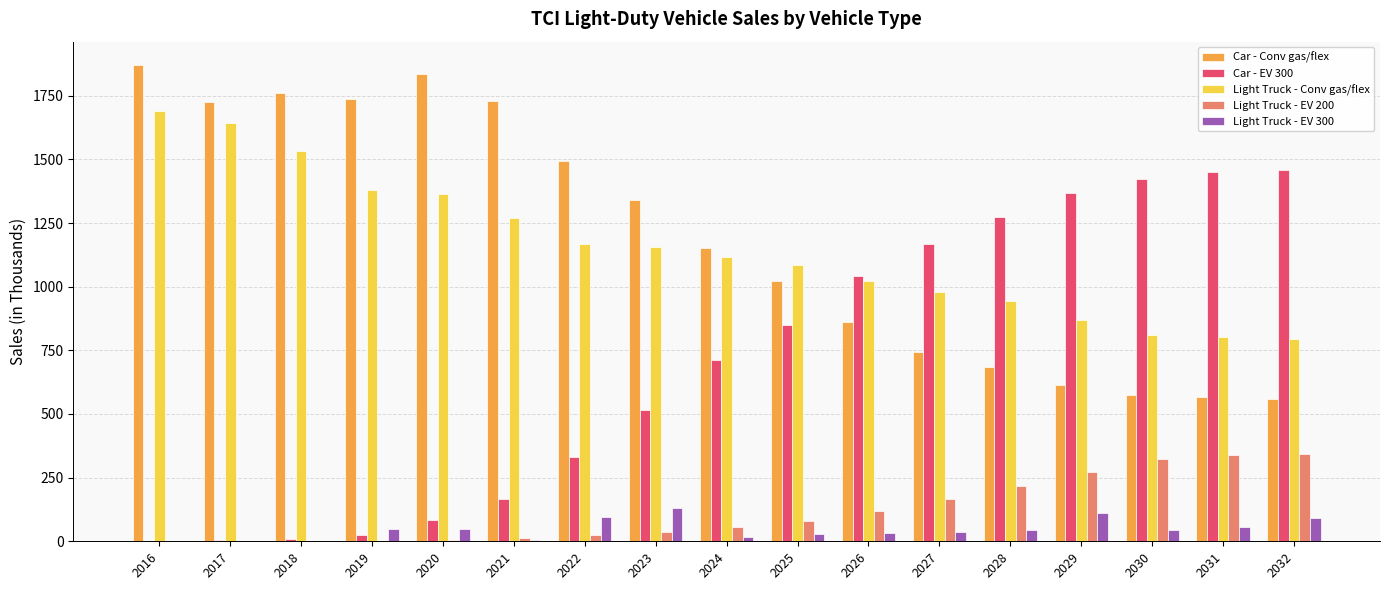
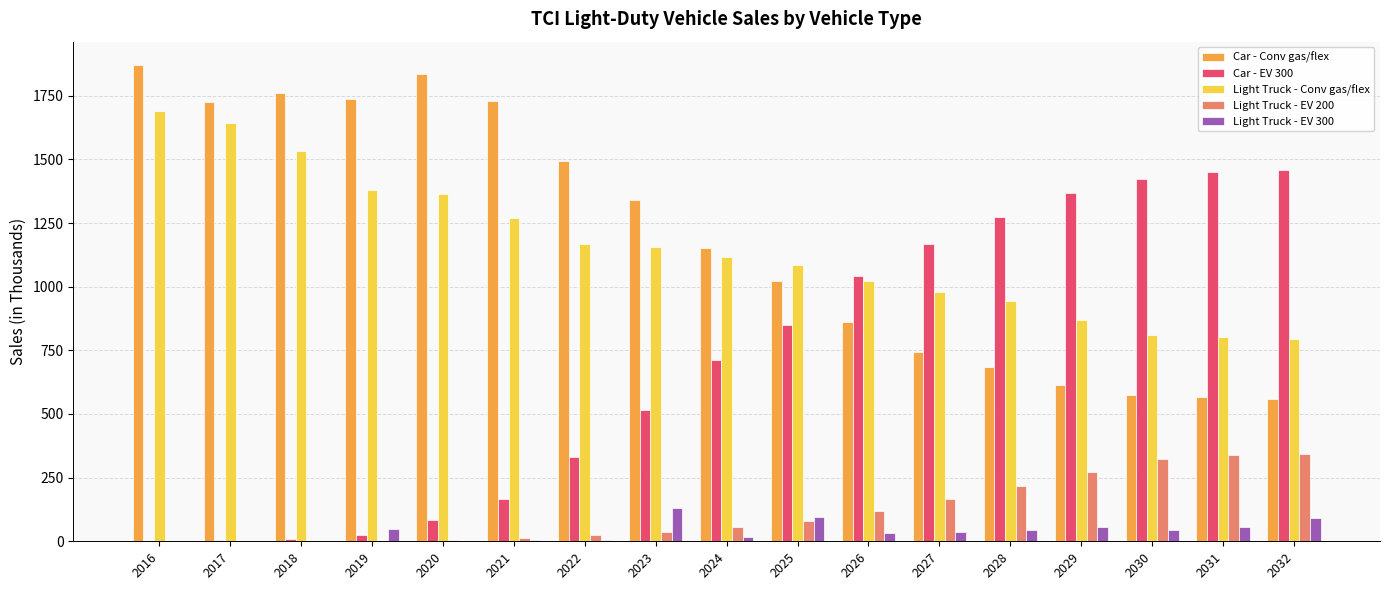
  {
    "Light Truck - EV 300": {
      "2016": 0,
      "2017": 0,
      "2018": 0,
      "2019": 50,
-     "2020": 50,
-     "2022": 100,
+     "2020": 0,
+     "2022": 10,
      "2023": 130,
      "2024": 20,
-     "2025": 30,
+     "2025": 90,
      "2026": 30,
      "2027": 40,
      "2028": 40,
-     "2029": 110,
+     "2029": 60,
      "2030": 40,
      "2031": 60,
      "2032": 90
    }
  }
